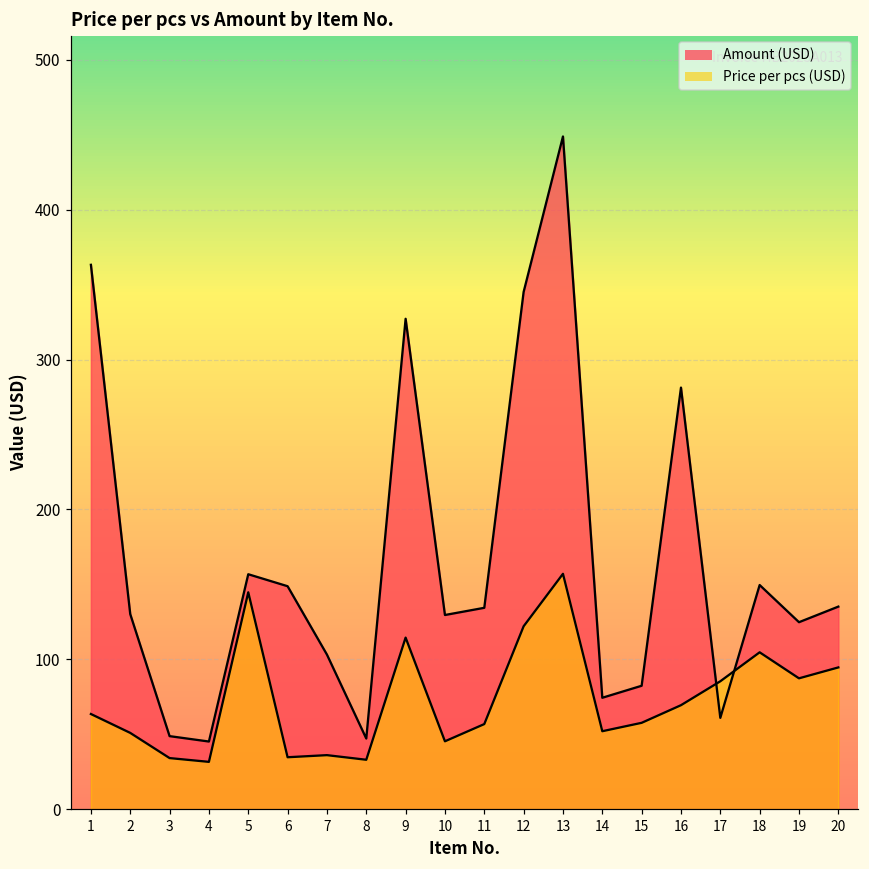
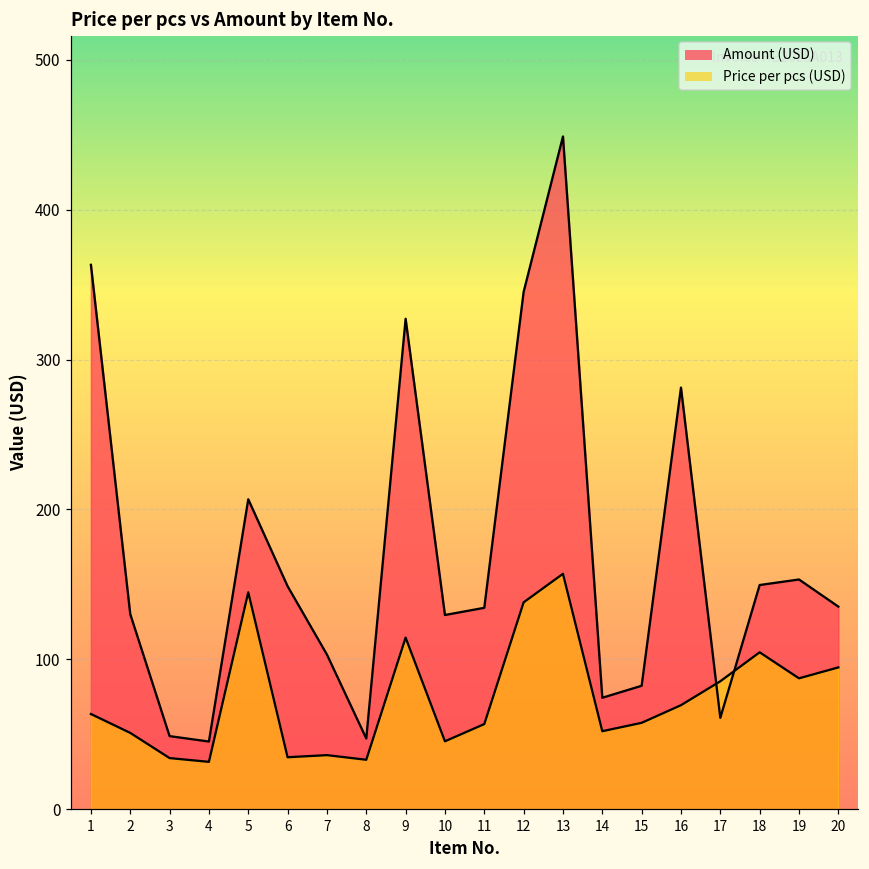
  {
    "Amount (USD)": {
      "1": 363,
      "2": 130,
      "3": 49,
      "4": 45,
-     "5": 157,
+     "5": 207,
      "6": 149,
      "7": 103,
      "8": 47,
      "9": 327,
      "10": 130,
      "11": 134,
      "12": 345,
      "13": 449,
      "14": 74,
      "15": 82,
      "16": 281,
      "17": 61,
      "18": 150,
-     "19": 125,
+     "19": 153,
      "20": 135
    },
    "Price per pcs (USD)": {
      "1": 64,
      "2": 51,
      "3": 34,
      "4": 32,
      "5": 145,
      "6": 35,
      "7": 36,
      "8": 33,
      "9": 115,
      "10": 45,
      "11": 57,
-     "12": 122,
+     "12": 138,
      "13": 157,
      "14": 52,
      "15": 58,
      "16": 69,
      "17": 85,
      "18": 105,
      "19": 87,
      "20": 95
    }
  }
